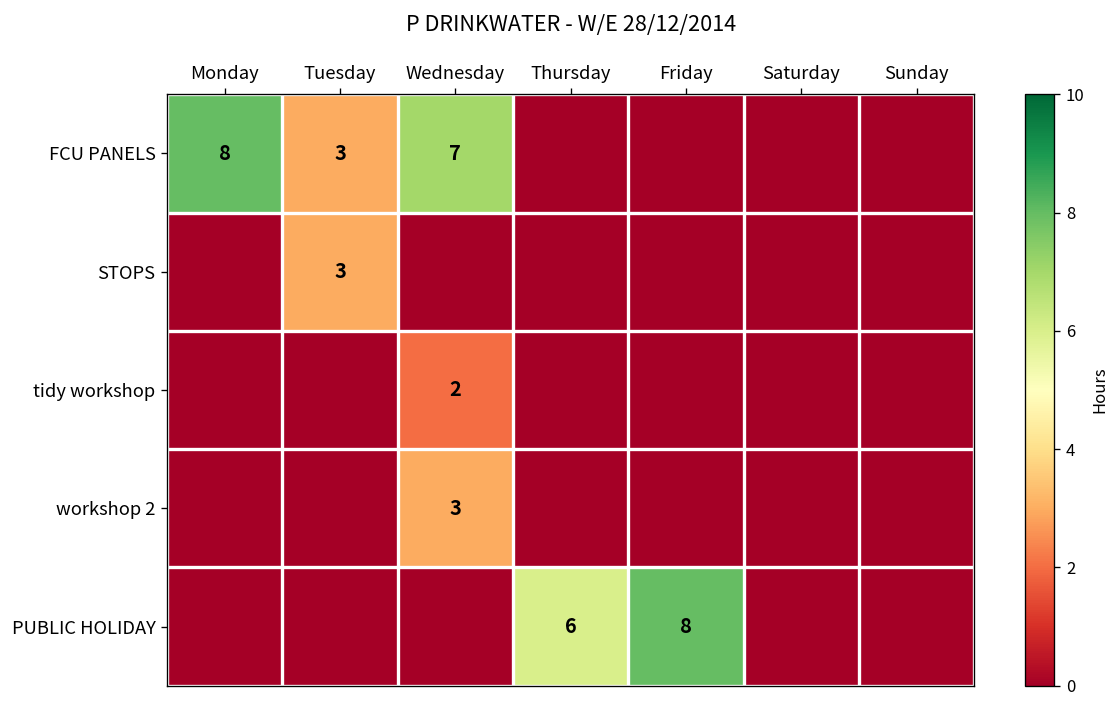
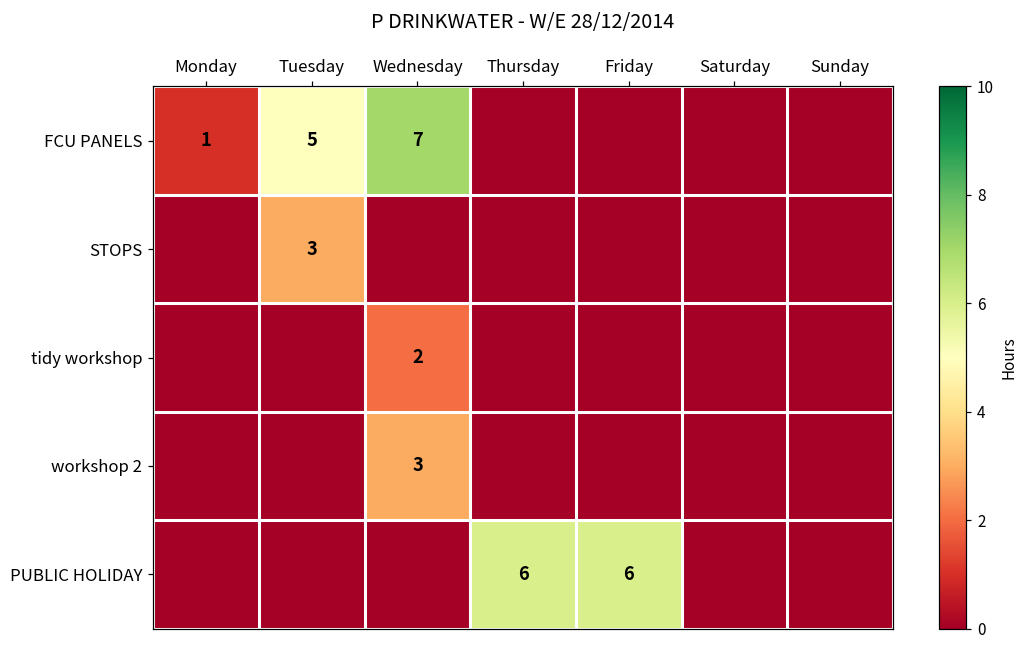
  {
    "FCU PANELS": {
-     "Monday": 8,
-     "Tuesday": 3,
+     "Monday": 1,
+     "Tuesday": 5,
      "Wednesday": 7
    },
    "STOPS": {
      "Tuesday": 3
    },
    "tidy workshop": {
      "Wednesday": 2
    },
    "workshop 2": {
      "Wednesday": 3
    },
    "PUBLIC HOLIDAY": {
      "Thursday": 6,
-     "Friday": 8
+     "Friday": 6
    }
  }
